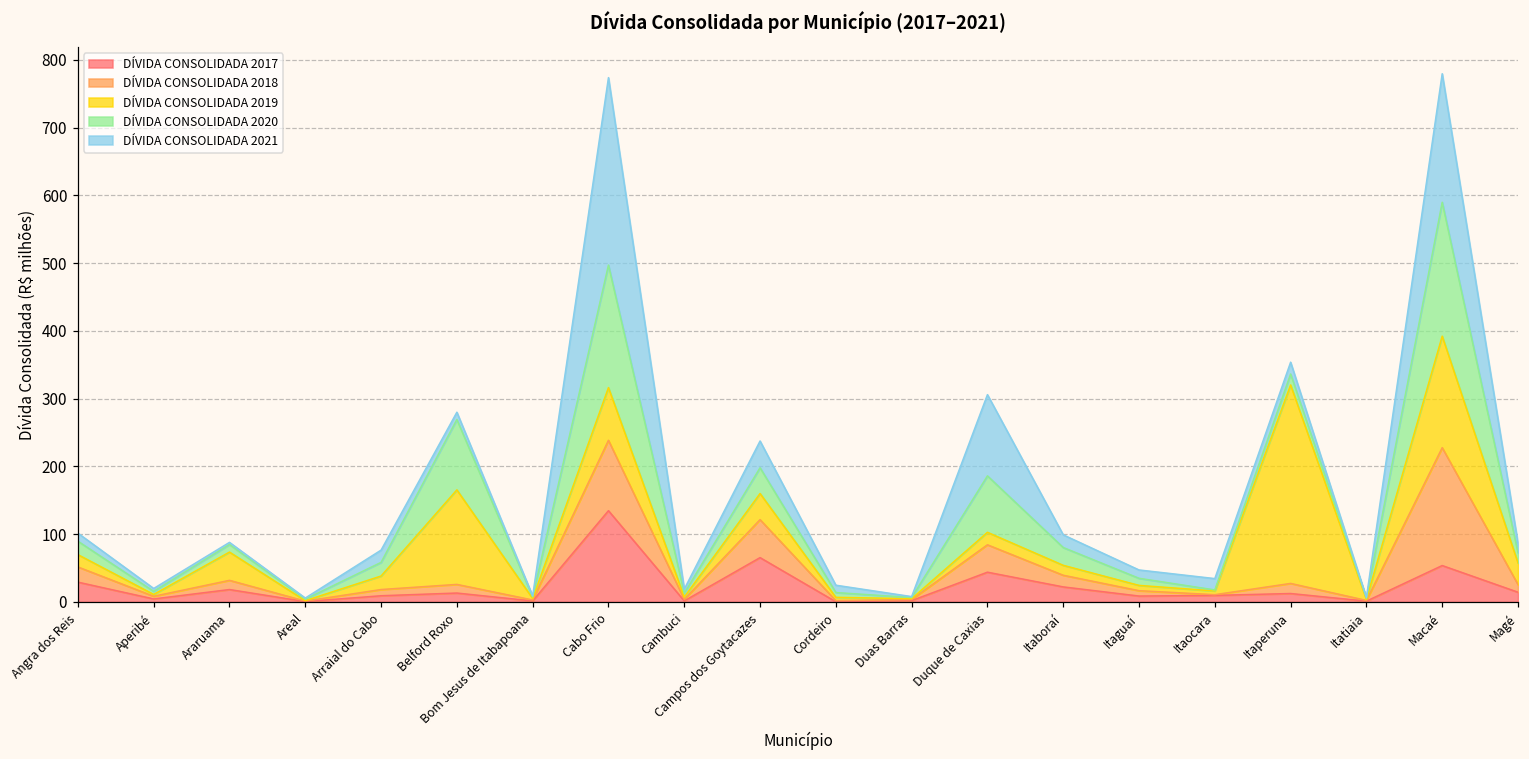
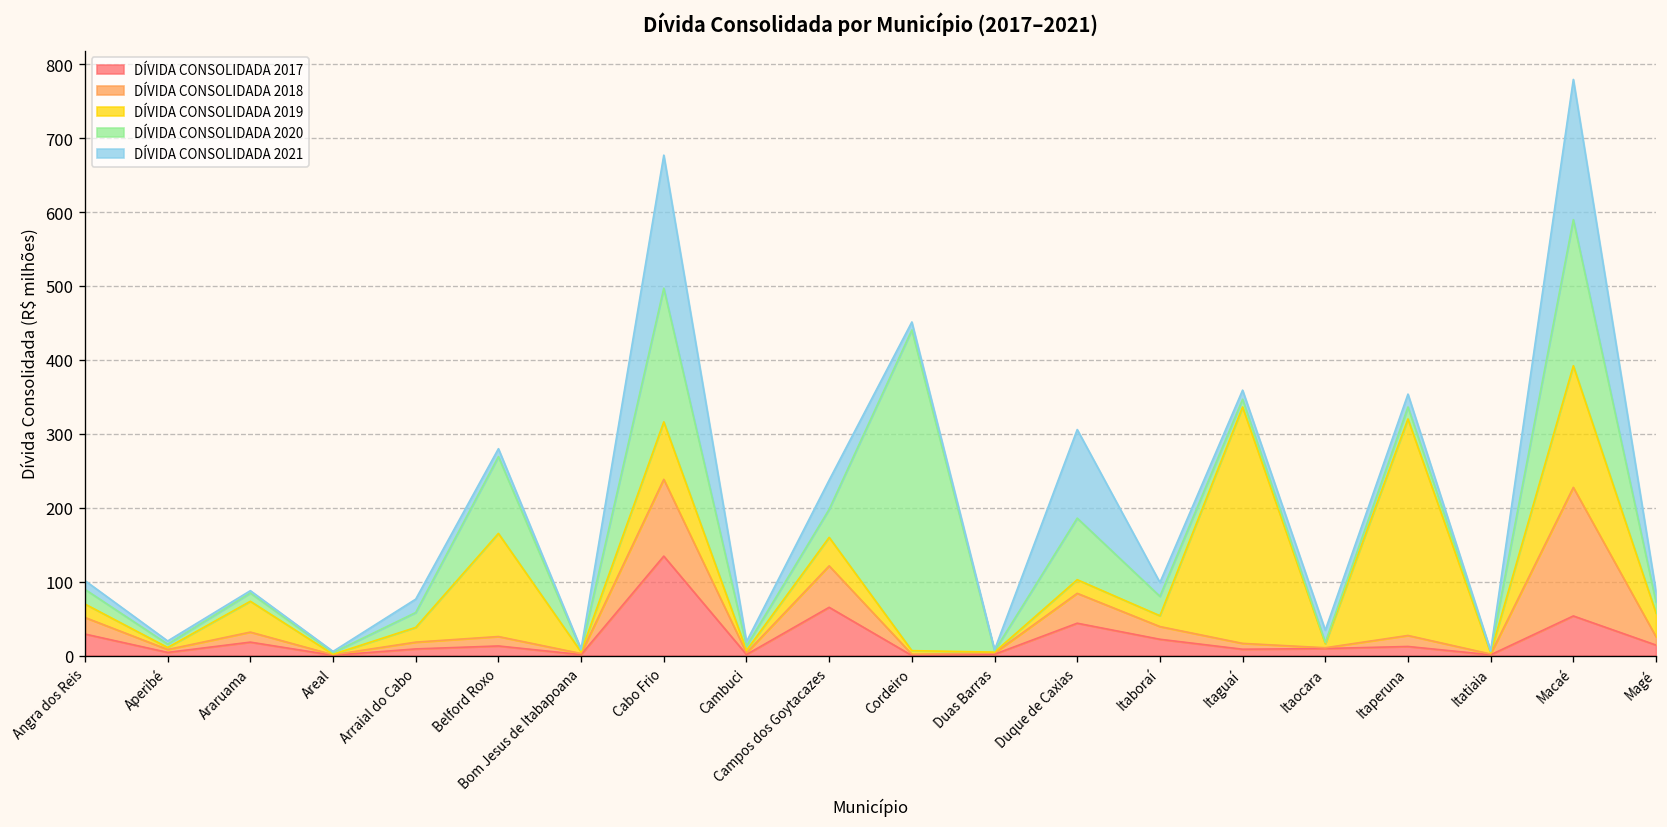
  {
    "DÍVIDA CONSOLIDADA 2019": {
      "Angra dos Reis": 20,
      "Araruama": 40,
      "Arraial do Cabo": 20,
      "Belford Roxo": 140,
      "Cabo Frio": 80,
      "Campos dos Goytacazes": 40,
      "Cordeiro": 0,
      "Duque de Caxias": 20,
      "Itaboraí": 10,
-     "Itaguaí": 10,
+     "Itaguaí": 320,
      "Itaperuna": 290,
      "Macaé": 160,
      "Magé": 30
    },
    "DÍVIDA CONSOLIDADA 2020": {
      "Angra dos Reis": 20,
      "Aperibé": 0,
      "Arraial do Cabo": 20,
      "Belford Roxo": 100,
      "Cabo Frio": 180,
      "Cambuci": 10,
      "Campos dos Goytacazes": 40,
-     "Cordeiro": 10,
+     "Cordeiro": 430,
      "Duque de Caxias": 80,
      "Itaboraí": 30,
      "Itaguaí": 10,
      "Itaperuna": 20,
      "Macaé": 200,
      "Magé": 20
    },
    "DÍVIDA CONSOLIDADA 2021": {
      "Angra dos Reis": 10,
      "Aperibé": 0,
      "Arraial do Cabo": 20,
      "Belford Roxo": 10,
-     "Cabo Frio": 280,
+     "Cabo Frio": 180,
      "Cambuci": 10,
      "Campos dos Goytacazes": 40,
      "Cordeiro": 10,
      "Duque de Caxias": 120,
      "Itaboraí": 20,
      "Itaguaí": 10,
      "Itaocara": 20,
      "Itaperuna": 20,
      "Macaé": 190,
      "Magé": 10
    }
  }
